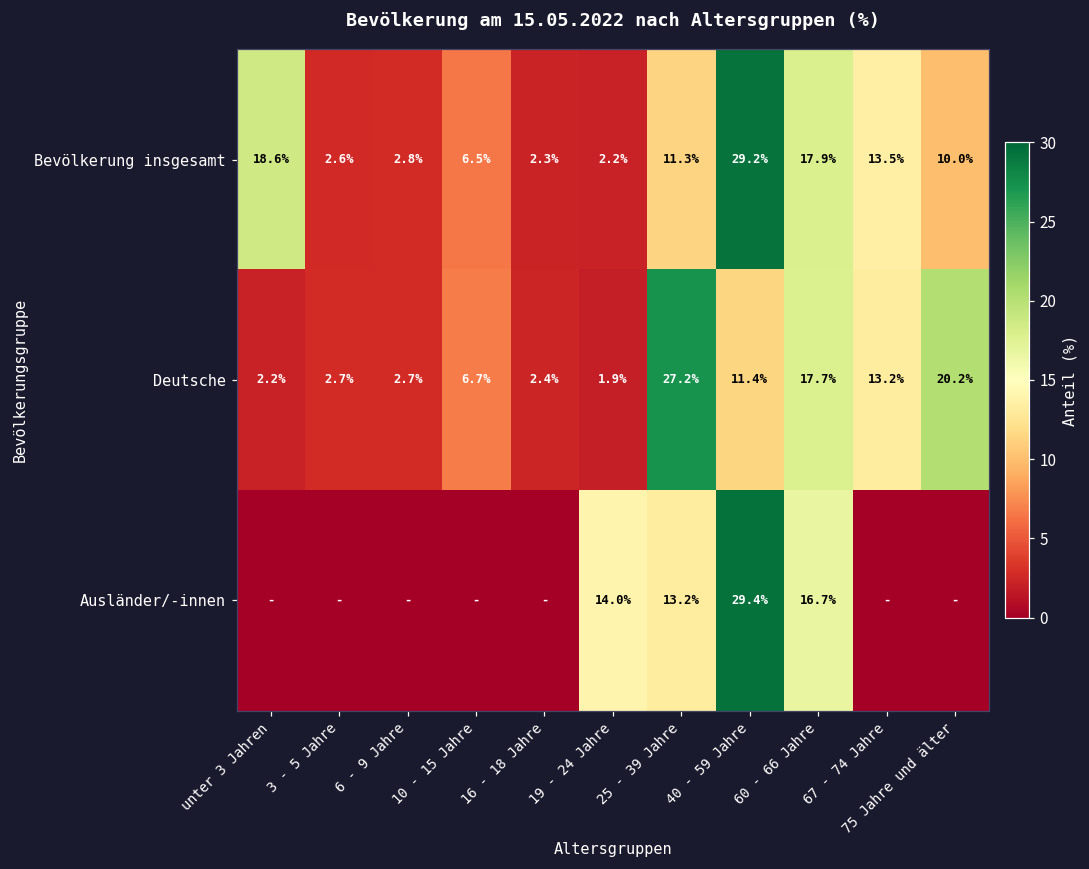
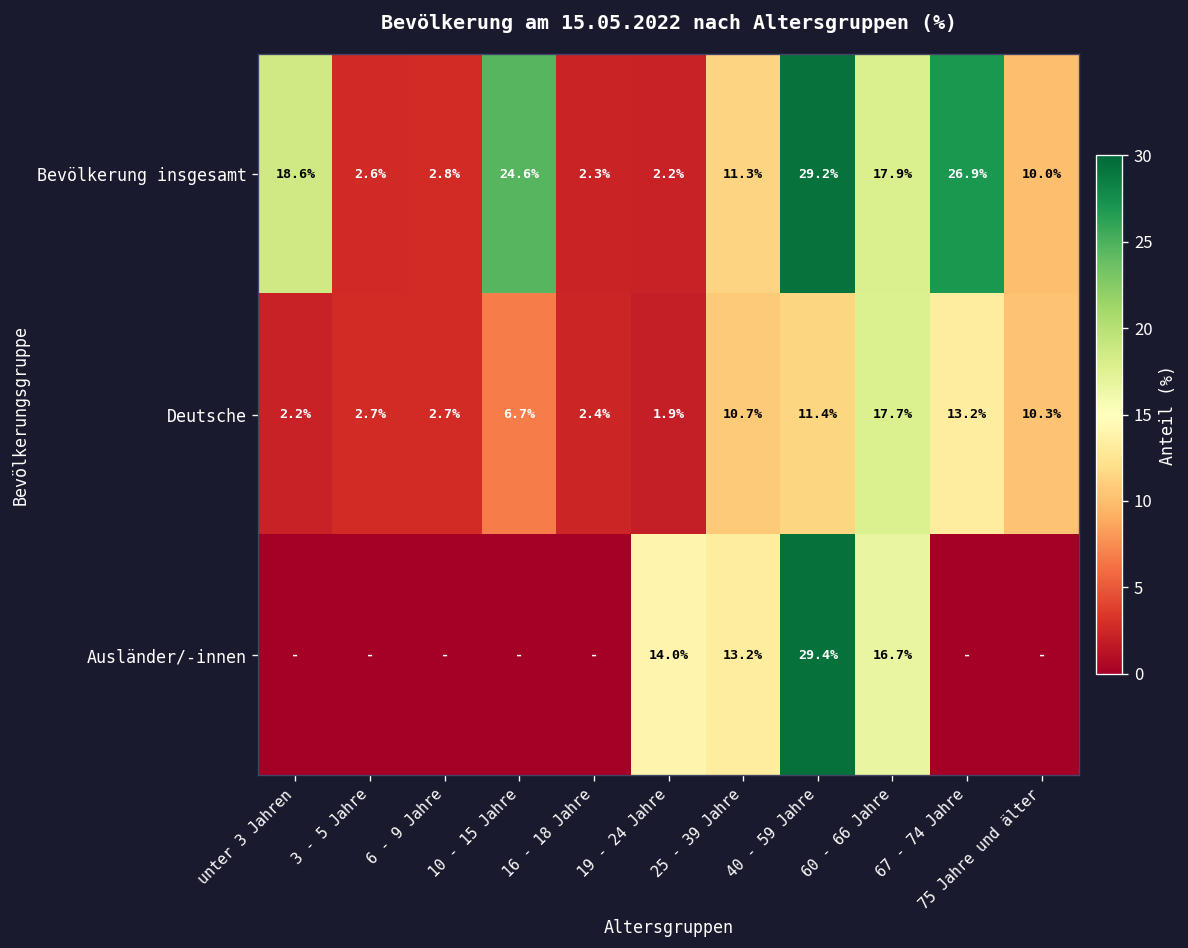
  {
    "Bevölkerung insgesamt": {
      "unter 3 Jahren": "18.6%",
      "3 - 5 Jahre": "2.6%",
      "6 - 9 Jahre": "2.8%",
-     "10 - 15 Jahre": "6.5%",
+     "10 - 15 Jahre": "24.6%",
      "16 - 18 Jahre": "2.3%",
      "19 - 24 Jahre": "2.2%",
      "25 - 39 Jahre": "11.3%",
      "40 - 59 Jahre": "29.2%",
      "60 - 66 Jahre": "17.9%",
-     "67 - 74 Jahre": "13.5%",
+     "67 - 74 Jahre": "26.9%",
      "75 Jahre und älter": "10.0%"
    },
    "Deutsche": {
      "unter 3 Jahren": "2.2%",
      "3 - 5 Jahre": "2.7%",
      "6 - 9 Jahre": "2.7%",
      "10 - 15 Jahre": "6.7%",
      "16 - 18 Jahre": "2.4%",
      "19 - 24 Jahre": "1.9%",
-     "25 - 39 Jahre": "27.2%",
+     "25 - 39 Jahre": "10.7%",
      "40 - 59 Jahre": "11.4%",
      "60 - 66 Jahre": "17.7%",
      "67 - 74 Jahre": "13.2%",
-     "75 Jahre und älter": "20.2%"
+     "75 Jahre und älter": "10.3%"
    },
    "Ausländer/-innen": {
      "19 - 24 Jahre": "14.0%",
      "25 - 39 Jahre": "13.2%",
      "40 - 59 Jahre": "29.4%",
      "60 - 66 Jahre": "16.7%"
    }
  }
